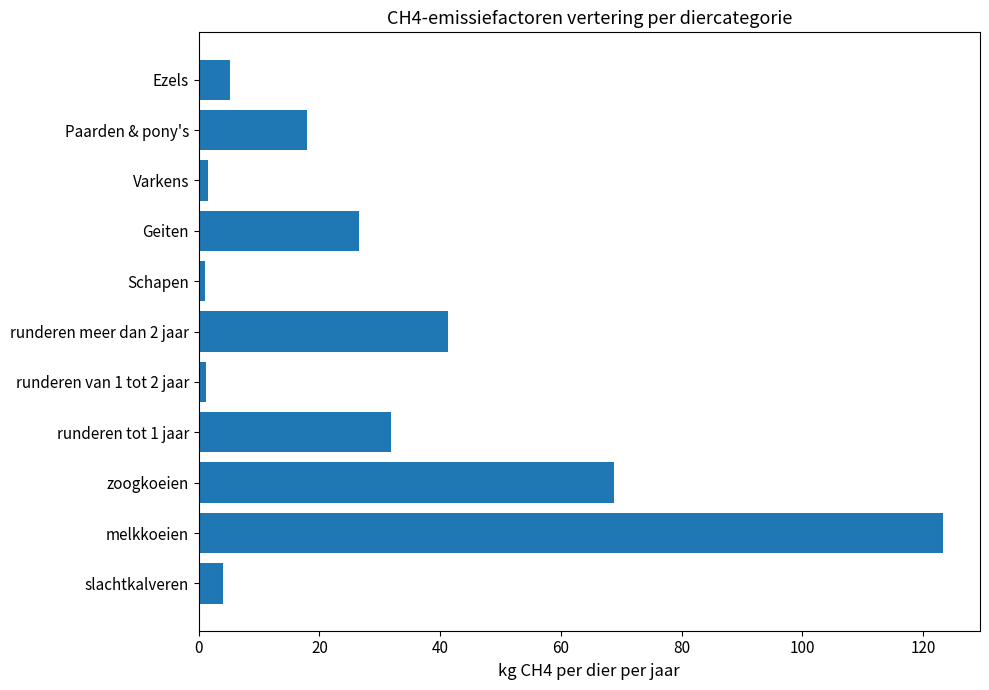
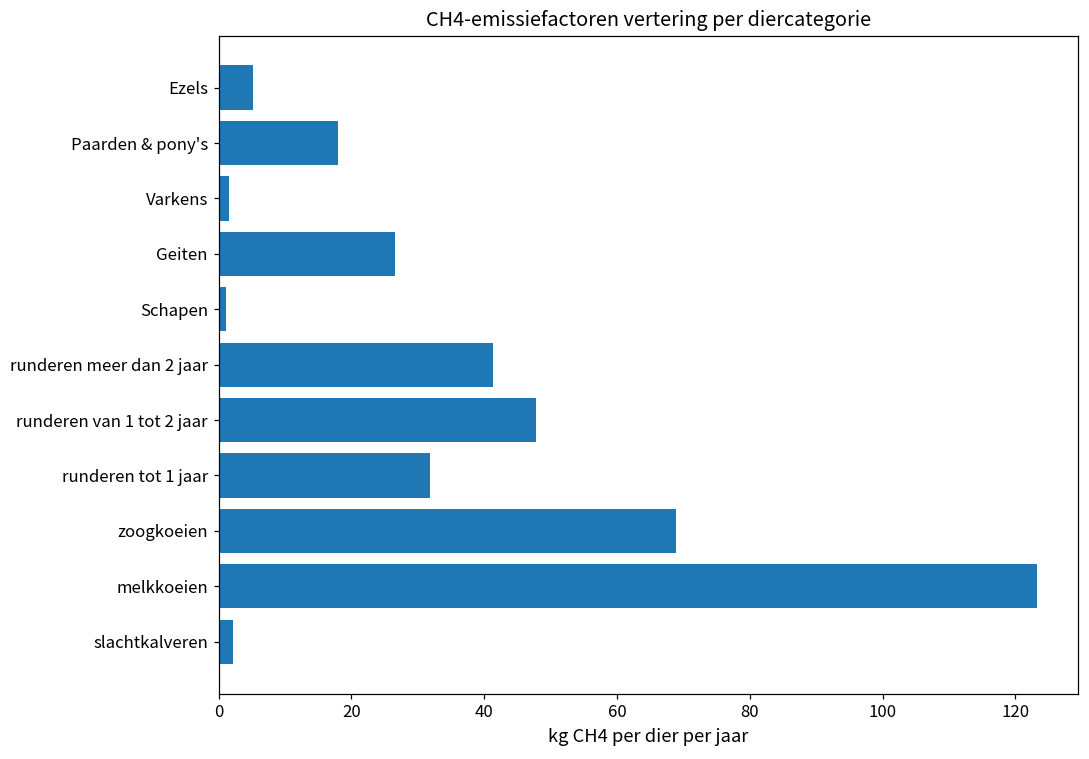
  {
    "Ezels": 5,
    "Paarden & pony's": 18,
    "Varkens": 2,
    "Geiten": 27,
    "Schapen": 1,
    "runderen meer dan 2 jaar": 41,
-   "runderen van 1 tot 2 jaar": 1,
+   "runderen van 1 tot 2 jaar": 48,
    "runderen tot 1 jaar": 32,
    "zoogkoeien": 69,
    "melkkoeien": 123,
-   "slachtkalveren": 4
+   "slachtkalveren": 2
  }
